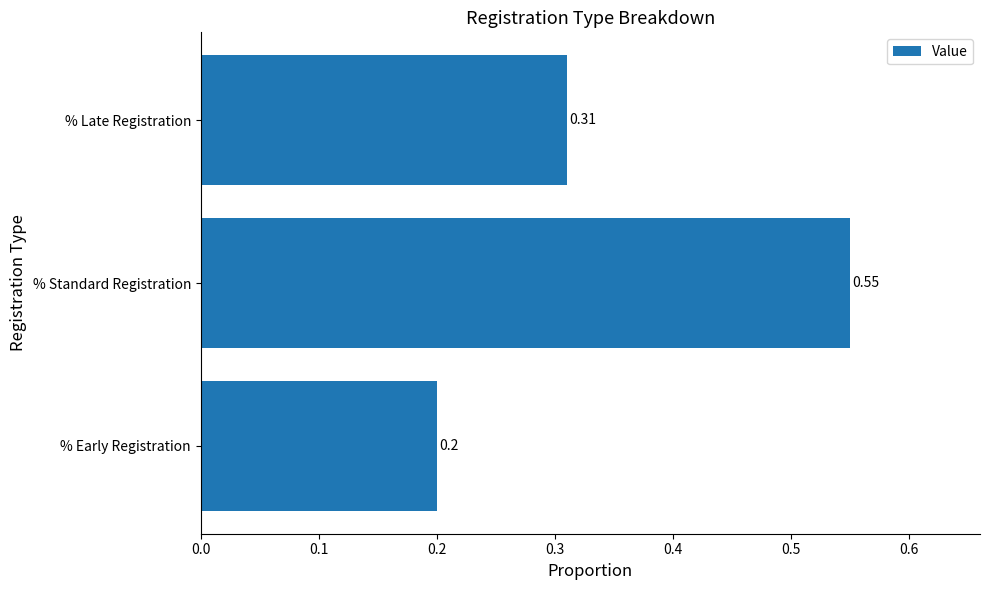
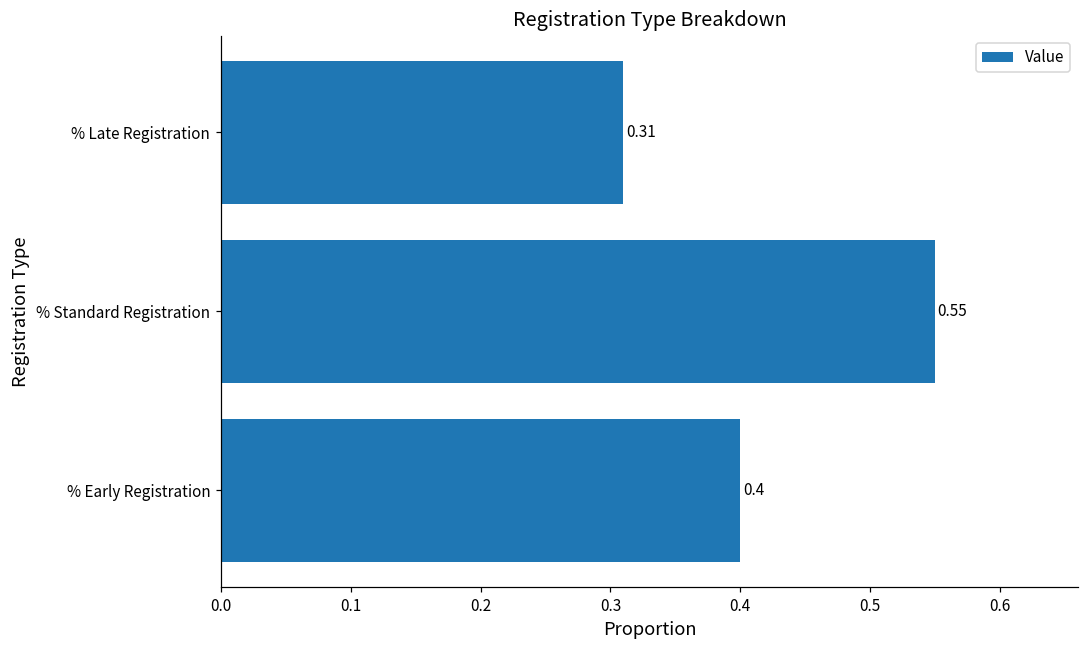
  {
    "% Late Registration": 0.31,
    "% Standard Registration": 0.55,
-   "% Early Registration": 0.2
+   "% Early Registration": 0.4
  }
